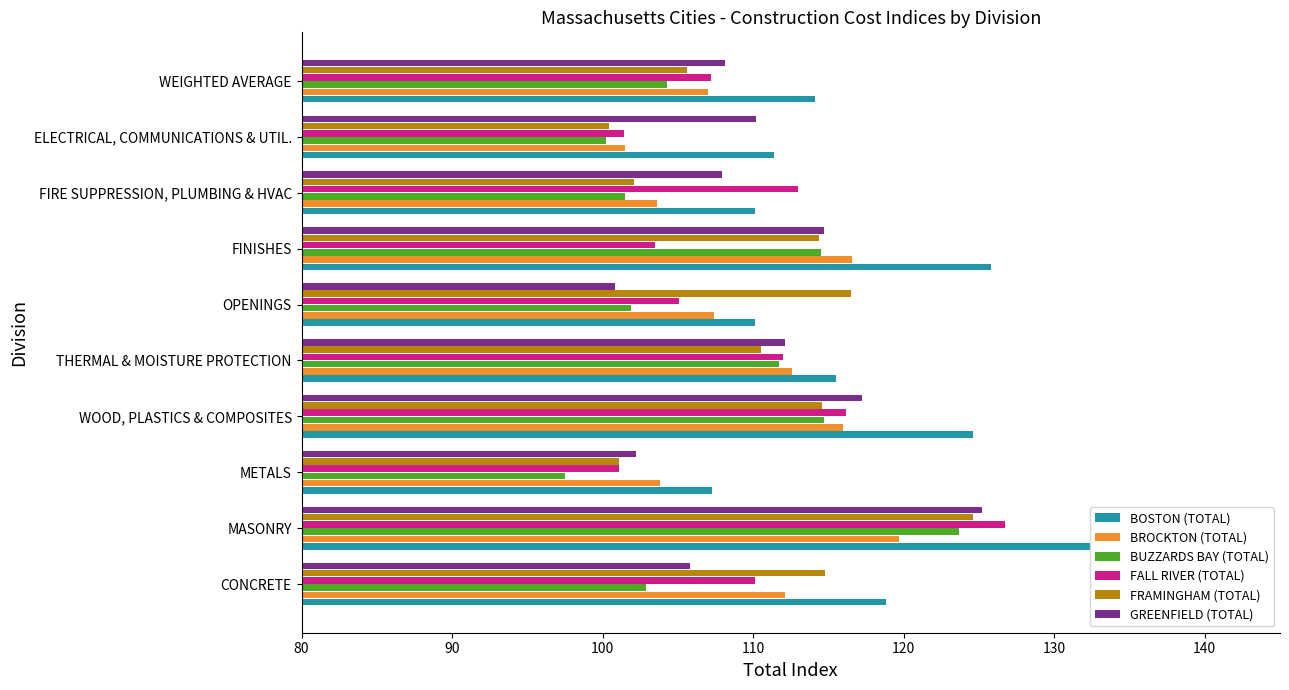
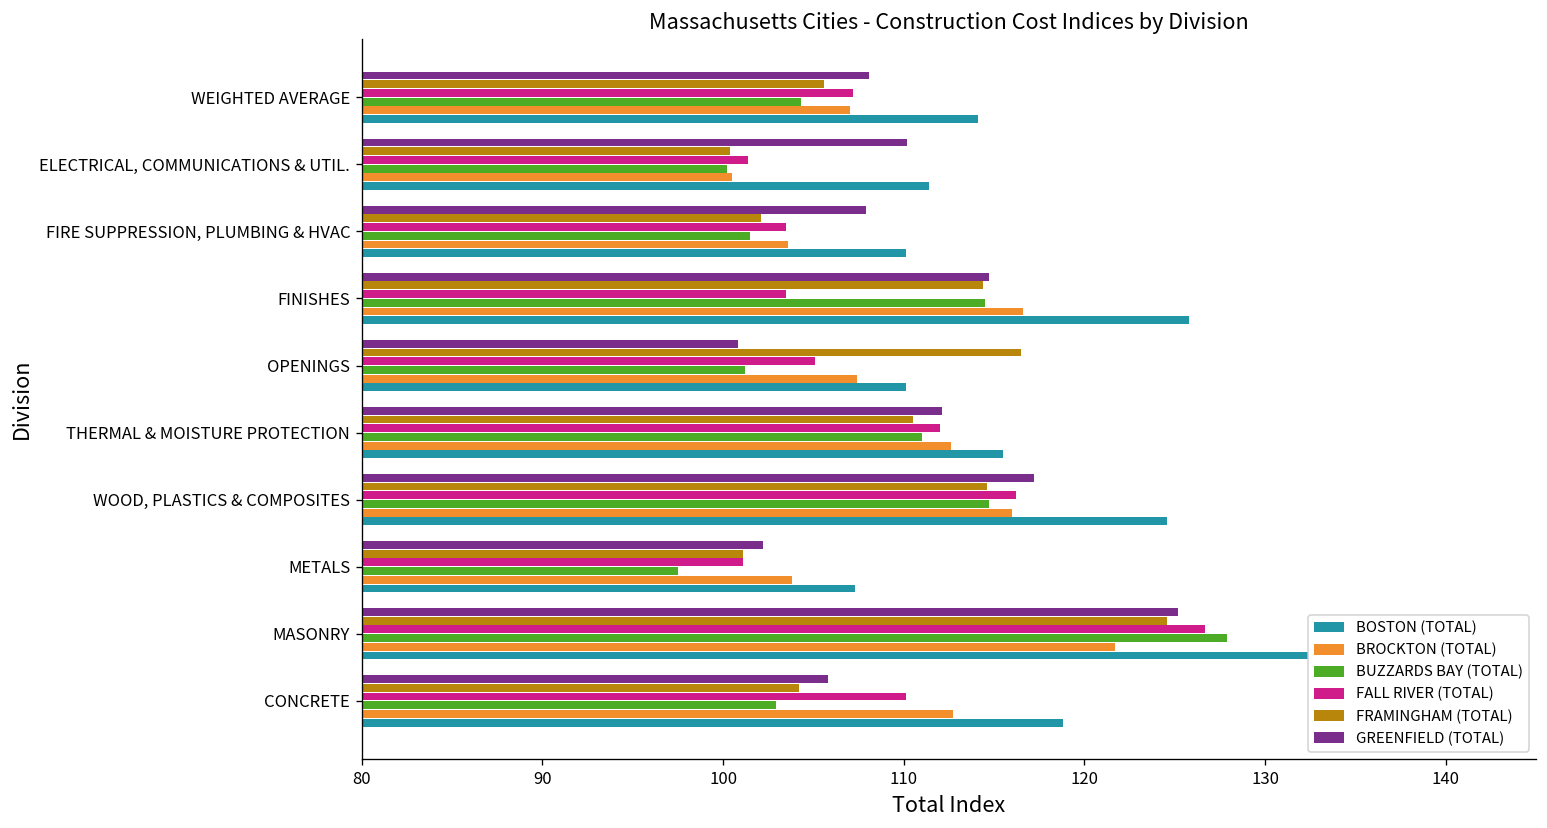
  {
    "BOSTON (TOTAL)": {
      "WEIGHTED AVERAGE": 114.1,
      "ELECTRICAL, COMMUNICATIONS & UTIL.": 111.4,
      "FIRE SUPPRESSION, PLUMBING & HVAC": 110.1,
      "FINISHES": 125.8,
      "OPENINGS": 110.1,
      "THERMAL & MOISTURE PROTECTION": 115.5,
      "WOOD, PLASTICS & COMPOSITES": 124.6,
      "METALS": 107.3,
      "CONCRETE": 118.8
    },
    "BROCKTON (TOTAL)": {
      "WEIGHTED AVERAGE": 107.0,
-     "ELECTRICAL, COMMUNICATIONS & UTIL.": 101.5,
+     "ELECTRICAL, COMMUNICATIONS & UTIL.": 100.5,
      "FIRE SUPPRESSION, PLUMBING & HVAC": 103.6,
      "FINISHES": 116.6,
      "OPENINGS": 107.4,
      "THERMAL & MOISTURE PROTECTION": 112.6,
      "WOOD, PLASTICS & COMPOSITES": 116.0,
      "METALS": 103.8,
-     "MASONRY": 119.7,
-     "CONCRETE": 112.1
+     "MASONRY": 121.7,
+     "CONCRETE": 112.7
    },
    "BUZZARDS BAY (TOTAL)": {
      "WEIGHTED AVERAGE": 104.3,
      "ELECTRICAL, COMMUNICATIONS & UTIL.": 100.2,
      "FIRE SUPPRESSION, PLUMBING & HVAC": 101.5,
      "FINISHES": 114.5,
-     "OPENINGS": 101.9,
-     "THERMAL & MOISTURE PROTECTION": 111.7,
+     "OPENINGS": 101.2,
+     "THERMAL & MOISTURE PROTECTION": 111.0,
      "WOOD, PLASTICS & COMPOSITES": 114.7,
      "METALS": 97.5,
-     "MASONRY": 123.7,
+     "MASONRY": 127.9,
      "CONCRETE": 102.9
    },
    "FALL RIVER (TOTAL)": {
      "WEIGHTED AVERAGE": 107.2,
      "ELECTRICAL, COMMUNICATIONS & UTIL.": 101.4,
-     "FIRE SUPPRESSION, PLUMBING & HVAC": 113.0,
+     "FIRE SUPPRESSION, PLUMBING & HVAC": 103.5,
      "FINISHES": 103.5,
      "OPENINGS": 105.1,
      "THERMAL & MOISTURE PROTECTION": 112.0,
      "WOOD, PLASTICS & COMPOSITES": 116.2,
      "METALS": 101.1,
      "MASONRY": 126.7,
      "CONCRETE": 110.1
    },
    "FRAMINGHAM (TOTAL)": {
      "WEIGHTED AVERAGE": 105.6,
      "ELECTRICAL, COMMUNICATIONS & UTIL.": 100.4,
      "FIRE SUPPRESSION, PLUMBING & HVAC": 102.1,
      "FINISHES": 114.4,
      "OPENINGS": 116.5,
      "THERMAL & MOISTURE PROTECTION": 110.5,
      "WOOD, PLASTICS & COMPOSITES": 114.6,
      "METALS": 101.1,
      "MASONRY": 124.6,
-     "CONCRETE": 114.8
+     "CONCRETE": 104.2
    },
    "GREENFIELD (TOTAL)": {
      "WEIGHTED AVERAGE": 108.1,
      "ELECTRICAL, COMMUNICATIONS & UTIL.": 110.2,
      "FIRE SUPPRESSION, PLUMBING & HVAC": 107.9,
      "FINISHES": 114.7,
      "OPENINGS": 100.8,
      "THERMAL & MOISTURE PROTECTION": 112.1,
      "WOOD, PLASTICS & COMPOSITES": 117.2,
      "METALS": 102.2,
      "MASONRY": 125.2,
      "CONCRETE": 105.8
    }
  }
